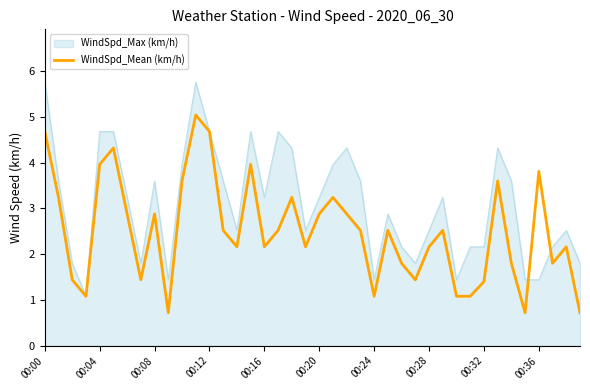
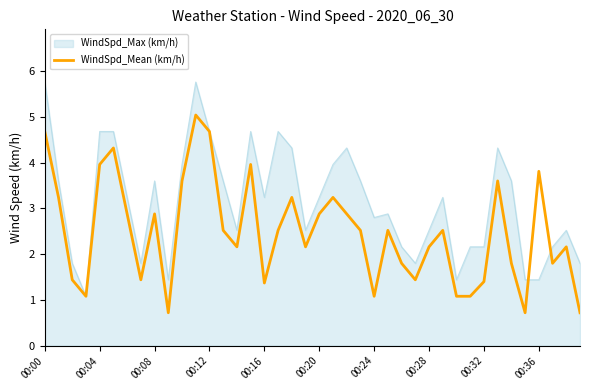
  {
    "WindSpd_Max (km/h)": {
      "00:00": 5.8,
      "00:04": 4.7,
      "00:08": 3.6,
      "00:16": 3.2,
      "00:20": 3.2,
-     "00:24": 1.4,
+     "00:24": 2.8,
      "00:28": 2.5,
      "00:32": 2.2,
      "00:36": 1.4
    },
    "WindSpd_Mean (km/h)": {
      "00:00": 4.7,
      "00:04": 4.0,
      "00:08": 2.9,
-     "00:16": 2.2,
+     "00:16": 1.4,
      "00:20": 2.9,
      "00:24": 1.1,
      "00:28": 2.2,
      "00:32": 1.4,
      "00:36": 3.8
    }
  }
